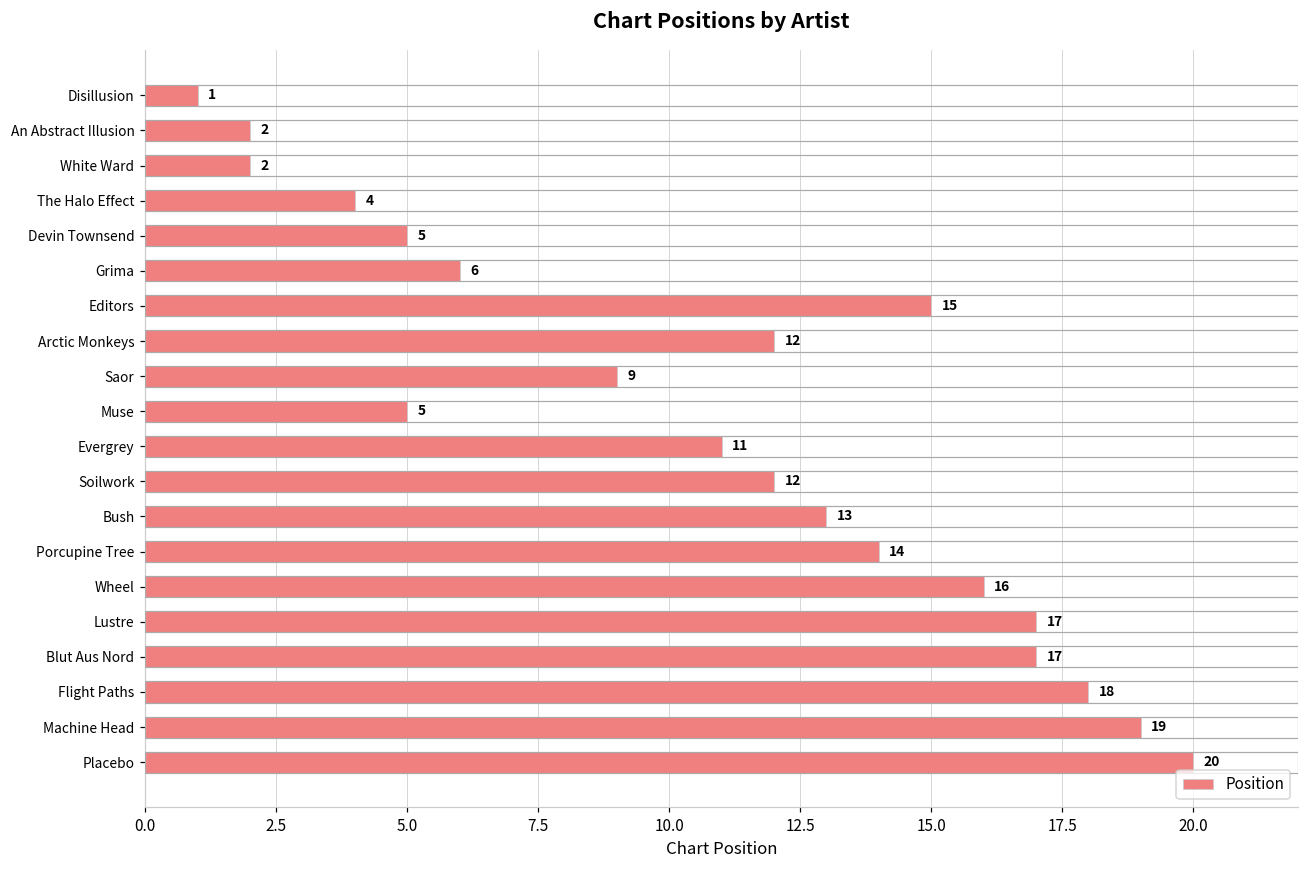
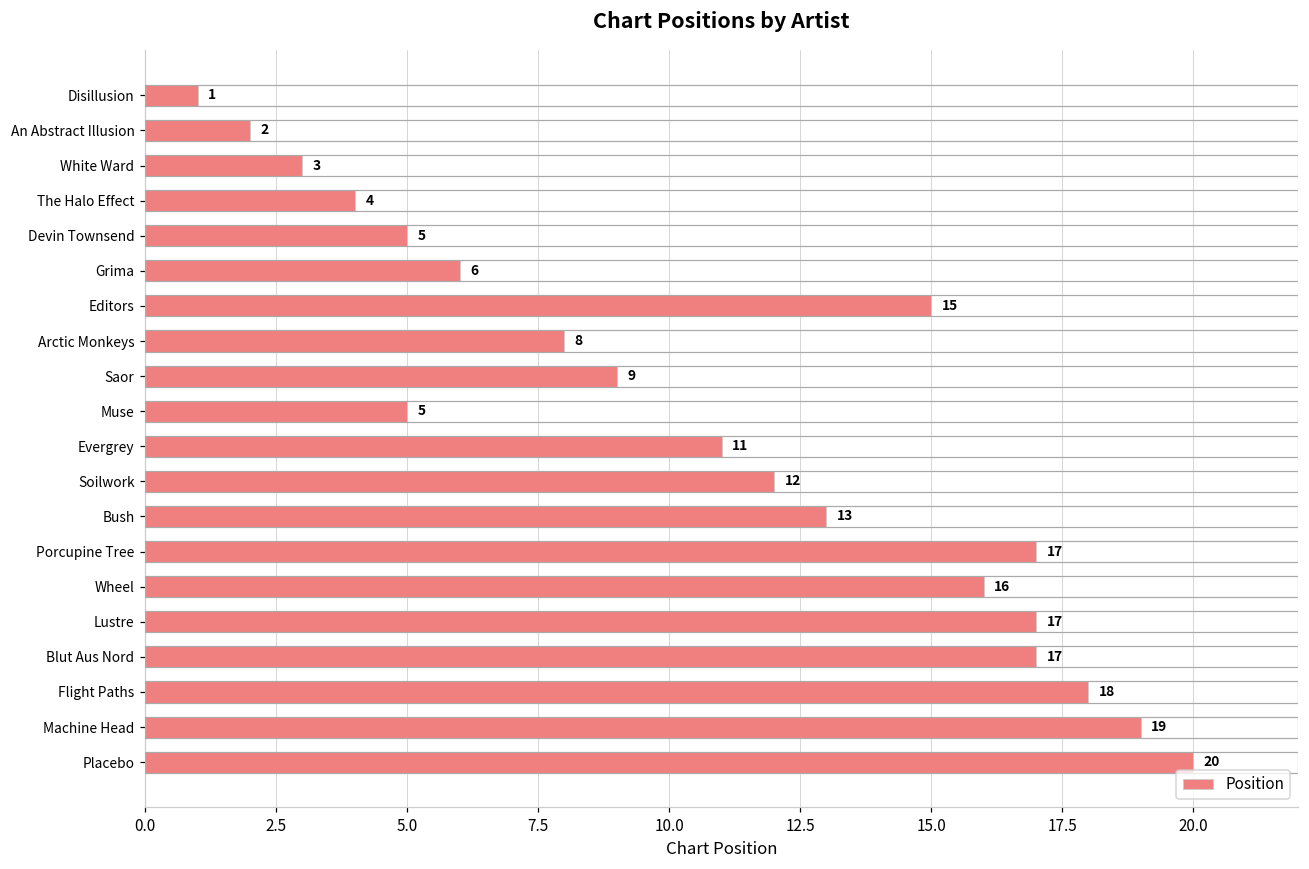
  {
    "Disillusion": 1,
    "An Abstract Illusion": 2,
-   "White Ward": 2,
+   "White Ward": 3,
    "The Halo Effect": 4,
    "Devin Townsend": 5,
    "Grima": 6,
    "Editors": 15,
-   "Arctic Monkeys": 12,
+   "Arctic Monkeys": 8,
    "Saor": 9,
    "Muse": 5,
    "Evergrey": 11,
    "Soilwork": 12,
    "Bush": 13,
-   "Porcupine Tree": 14,
+   "Porcupine Tree": 17,
    "Wheel": 16,
    "Lustre": 17,
    "Blut Aus Nord": 17,
    "Flight Paths": 18,
    "Machine Head": 19,
    "Placebo": 20
  }
